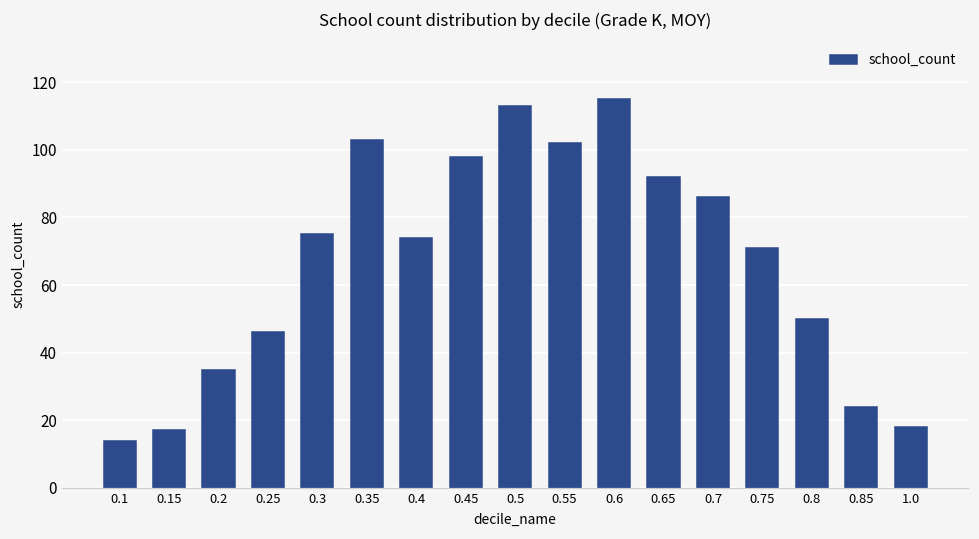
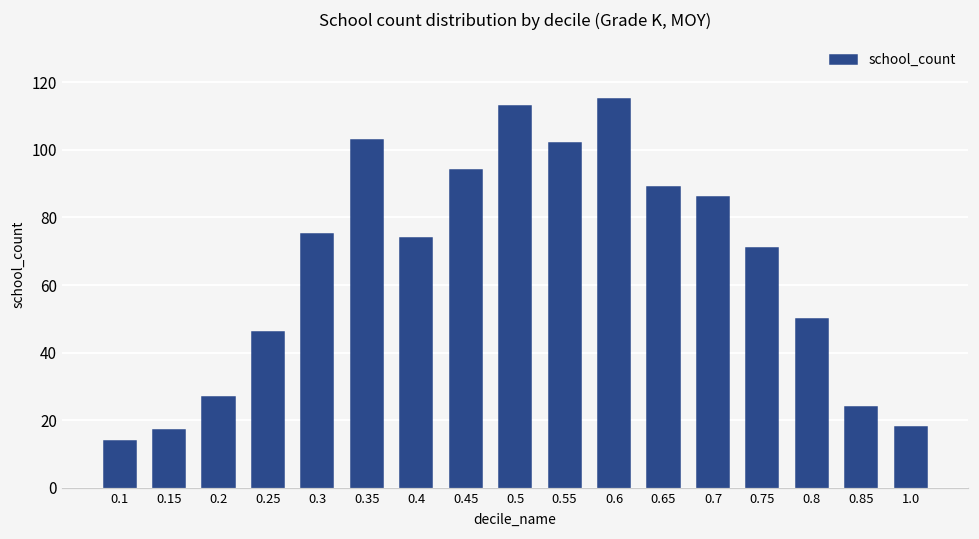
  {
    "0.1": 14,
    "0.15": 17,
-   "0.2": 35,
+   "0.2": 27,
    "0.25": 46,
    "0.3": 75,
    "0.35": 103,
    "0.4": 74,
-   "0.45": 98,
+   "0.45": 94,
    "0.5": 113,
    "0.55": 102,
    "0.6": 115,
-   "0.65": 92,
+   "0.65": 89,
    "0.7": 86,
    "0.75": 71,
    "0.8": 50,
    "0.85": 24,
    "1.0": 18
  }
